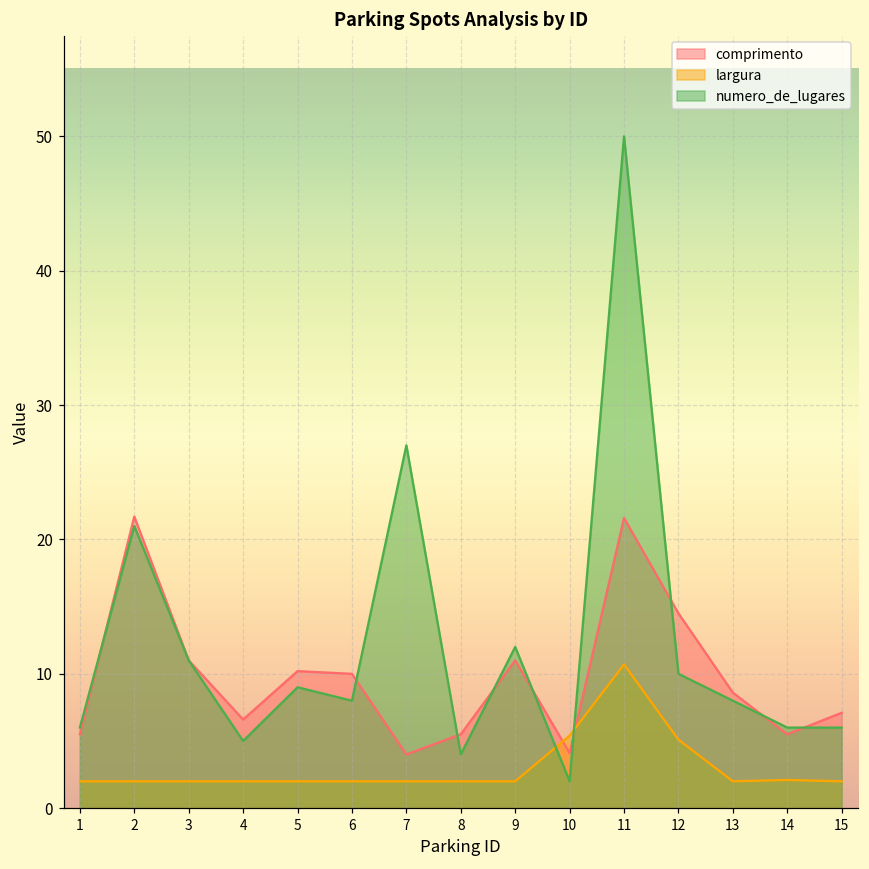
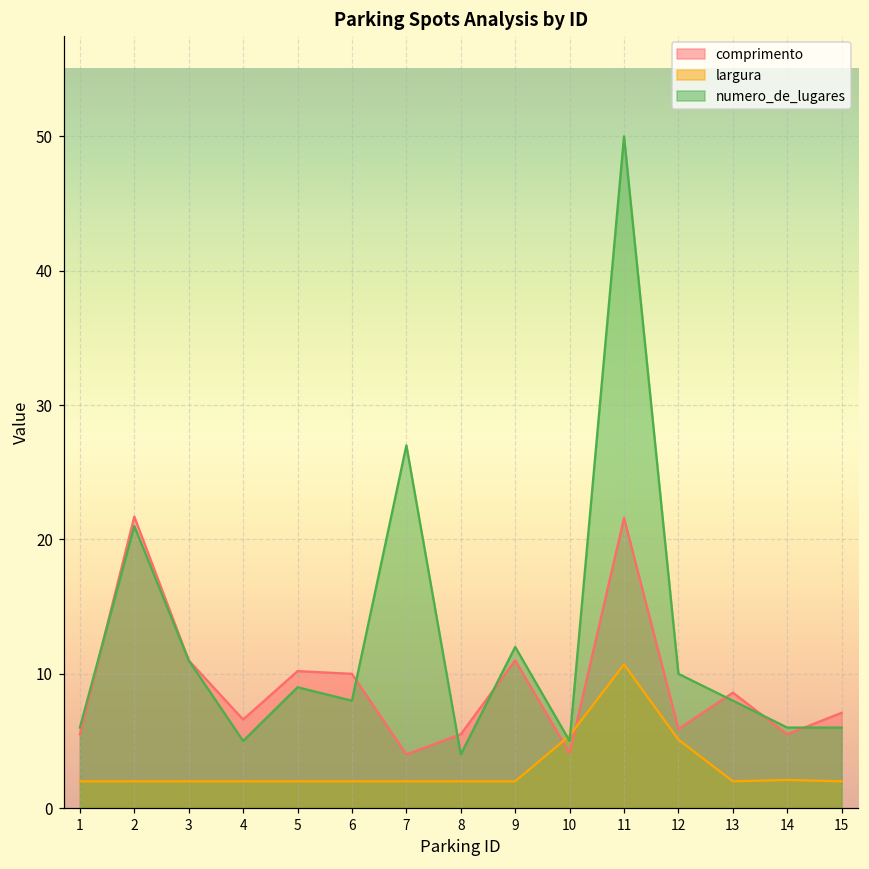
  {
    "comprimento": {
      "1": 5.5,
      "2": 21.7,
      "4": 6.6,
      "5": 10.2,
      "6": 10.0,
      "7": 4.0,
      "8": 5.5,
      "9": 11.0,
      "10": 4.1,
      "11": 21.6,
-     "12": 14.5,
+     "12": 5.9,
      "13": 8.6,
      "14": 5.5,
      "15": 7.1
    },
    "largura": {
      "1": 2.0,
      "2": 2.0,
      "3": 2.0,
      "4": 2.0,
      "5": 2.0,
      "6": 2.0,
      "7": 2.0,
      "8": 2.0,
      "9": 2.0,
      "10": 5.4,
      "11": 10.7,
      "12": 5.1,
      "13": 2.0,
      "14": 2.1,
      "15": 2.0
    },
    "numero_de_lugares": {
      "1": 6,
      "2": 21,
      "4": 5,
      "5": 9,
      "6": 8,
      "7": 27,
      "8": 4,
      "9": 12,
-     "10": 2,
+     "10": 5,
      "11": 50,
      "12": 10,
      "13": 8,
      "14": 6,
      "15": 6
    }
  }
